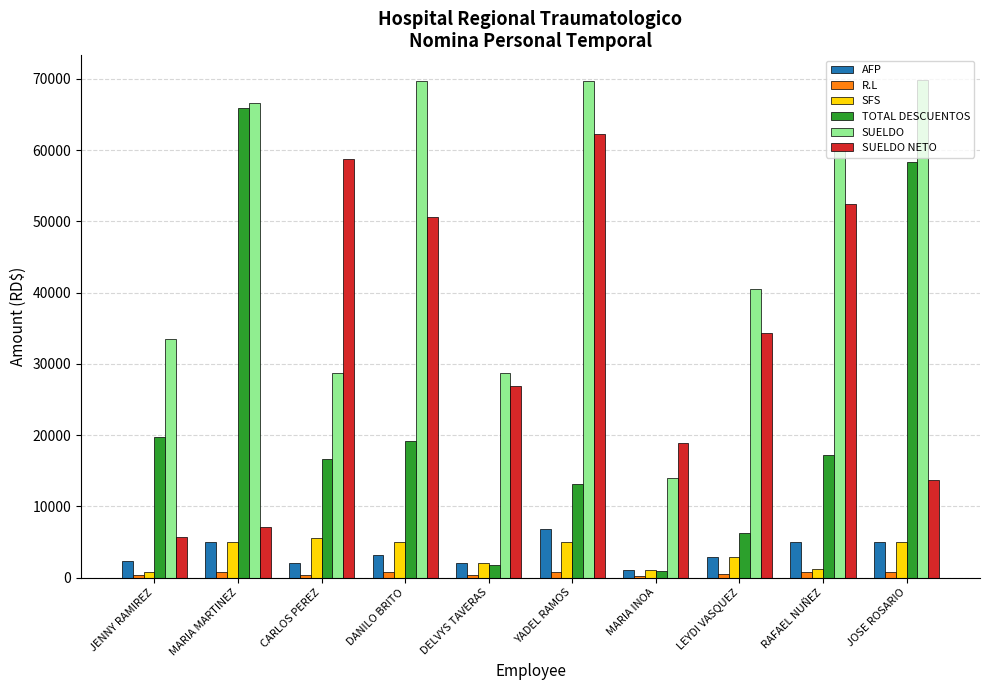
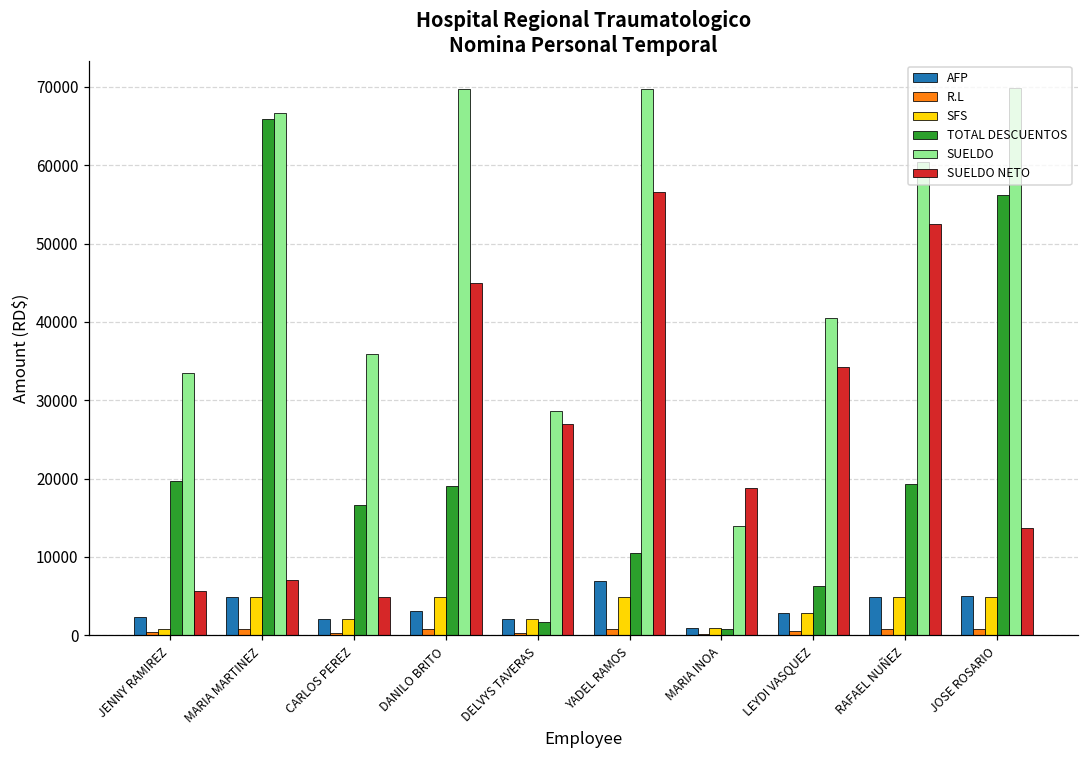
  {
    "AFP": {
      "JENNY RAMIREZ": 2000,
      "MARIA MARTINEZ": 5000,
      "CARLOS PEREZ": 2000,
      "DANILO BRITO": 3000,
      "DELVYS TAVERAS": 2000,
      "YADEL RAMOS": 7000,
      "MARIA INOA": 1000,
      "LEYDI VASQUEZ": 3000,
      "RAFAEL NUÑEZ": 5000,
      "JOSE ROSARIO": 5000
    },
    "R.L": {
      "JENNY RAMIREZ": 0,
      "MARIA MARTINEZ": 1000,
      "DANILO BRITO": 1000,
      "YADEL RAMOS": 1000,
      "LEYDI VASQUEZ": 0,
      "RAFAEL NUÑEZ": 1000,
      "JOSE ROSARIO": 1000
    },
    "SFS": {
      "JENNY RAMIREZ": 1000,
      "MARIA MARTINEZ": 5000,
-     "CARLOS PEREZ": 5000,
+     "CARLOS PEREZ": 2000,
      "DANILO BRITO": 5000,
      "DELVYS TAVERAS": 2000,
      "YADEL RAMOS": 5000,
      "MARIA INOA": 1000,
      "LEYDI VASQUEZ": 3000,
-     "RAFAEL NUÑEZ": 1000,
+     "RAFAEL NUÑEZ": 5000,
      "JOSE ROSARIO": 5000
    },
    "TOTAL DESCUENTOS": {
      "JENNY RAMIREZ": 20000,
      "MARIA MARTINEZ": 66000,
      "CARLOS PEREZ": 17000,
      "DANILO BRITO": 19000,
      "DELVYS TAVERAS": 2000,
-     "YADEL RAMOS": 13000,
+     "YADEL RAMOS": 11000,
      "MARIA INOA": 1000,
      "LEYDI VASQUEZ": 6000,
-     "RAFAEL NUÑEZ": 17000,
-     "JOSE ROSARIO": 58000
+     "RAFAEL NUÑEZ": 19000,
+     "JOSE ROSARIO": 56000
    },
    "SUELDO": {
      "JENNY RAMIREZ": 33000,
      "MARIA MARTINEZ": 67000,
-     "CARLOS PEREZ": 29000,
+     "CARLOS PEREZ": 36000,
      "DANILO BRITO": 70000,
      "DELVYS TAVERAS": 29000,
      "YADEL RAMOS": 70000,
      "MARIA INOA": 14000,
      "LEYDI VASQUEZ": 41000
    },
    "SUELDO NETO": {
      "JENNY RAMIREZ": 6000,
      "MARIA MARTINEZ": 7000,
-     "CARLOS PEREZ": 59000,
-     "DANILO BRITO": 51000,
+     "CARLOS PEREZ": 5000,
+     "DANILO BRITO": 45000,
      "DELVYS TAVERAS": 27000,
-     "YADEL RAMOS": 62000,
+     "YADEL RAMOS": 57000,
      "MARIA INOA": 19000,
      "LEYDI VASQUEZ": 34000,
      "RAFAEL NUÑEZ": 52000,
      "JOSE ROSARIO": 14000
    }
  }
